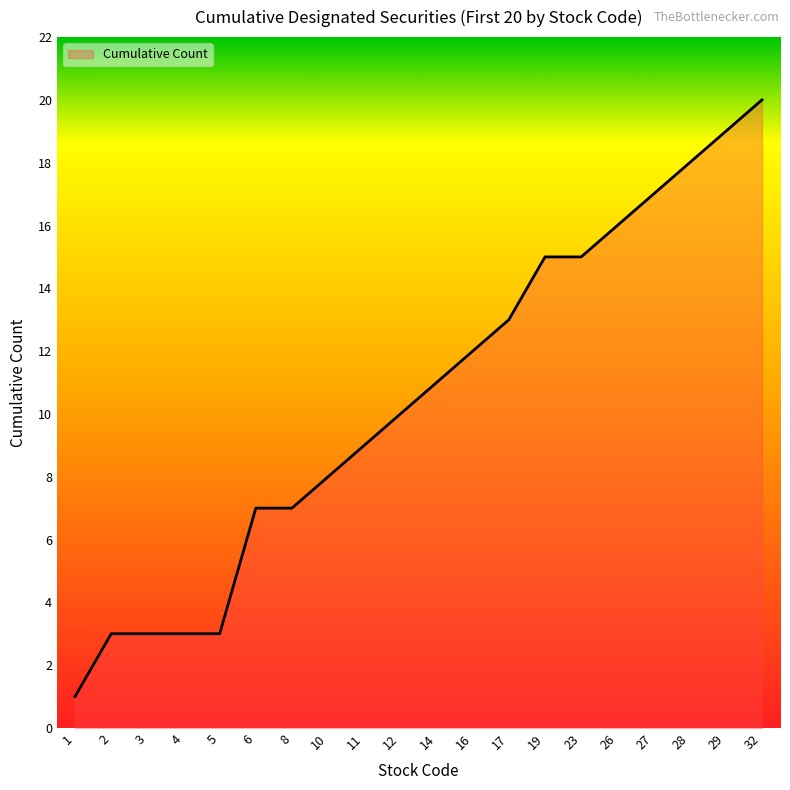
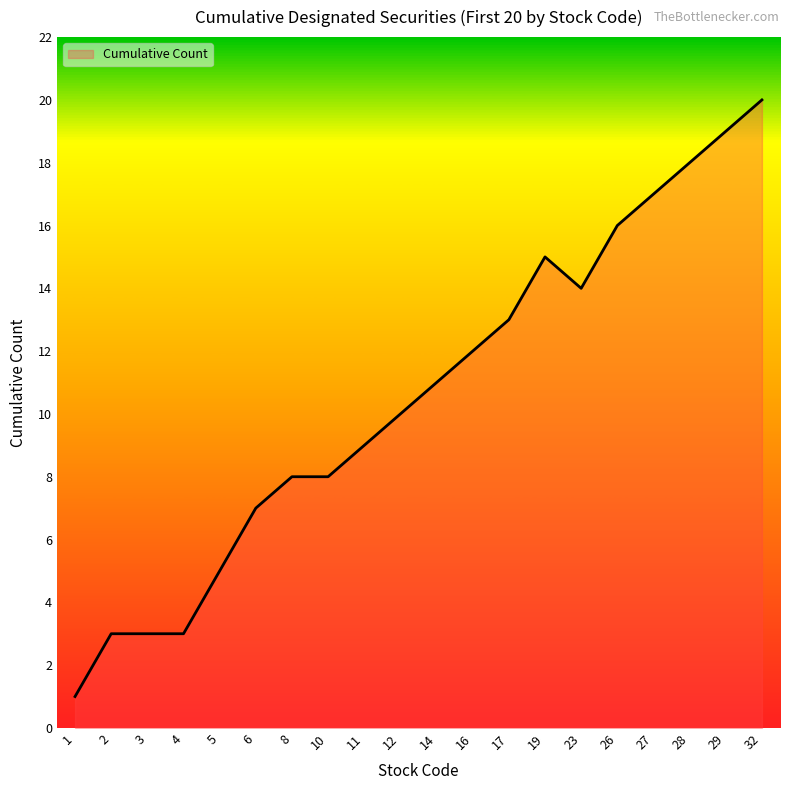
  {
    "1": 1,
    "2": 3,
    "3": 3,
    "4": 3,
-   "5": 3,
+   "5": 5,
    "6": 7,
-   "8": 7,
+   "8": 8,
    "10": 8,
    "11": 9,
    "12": 10,
    "14": 11,
    "16": 12,
    "17": 13,
    "19": 15,
-   "23": 15,
+   "23": 14,
    "26": 16,
    "27": 17,
    "28": 18,
    "29": 19,
    "32": 20
  }
